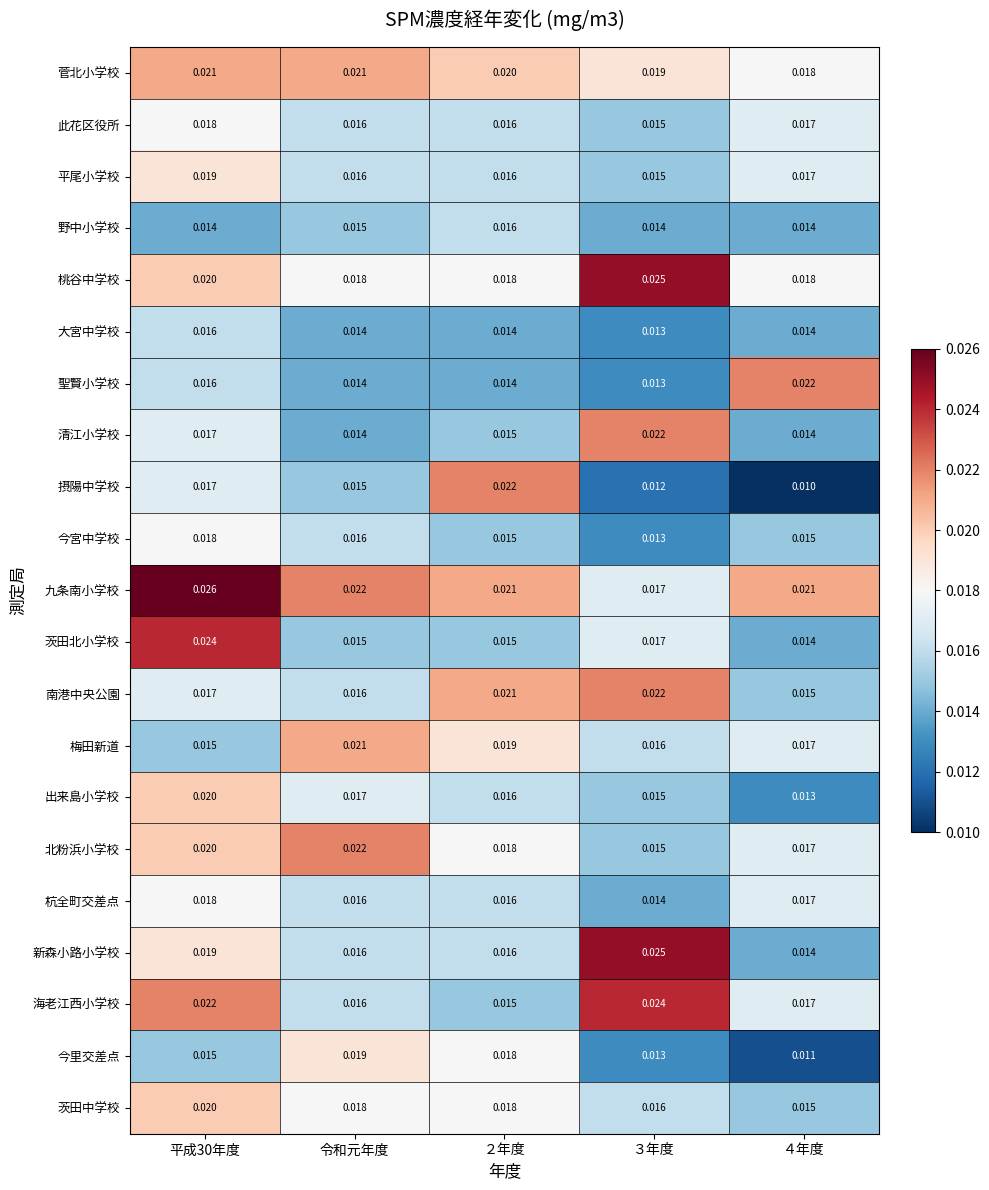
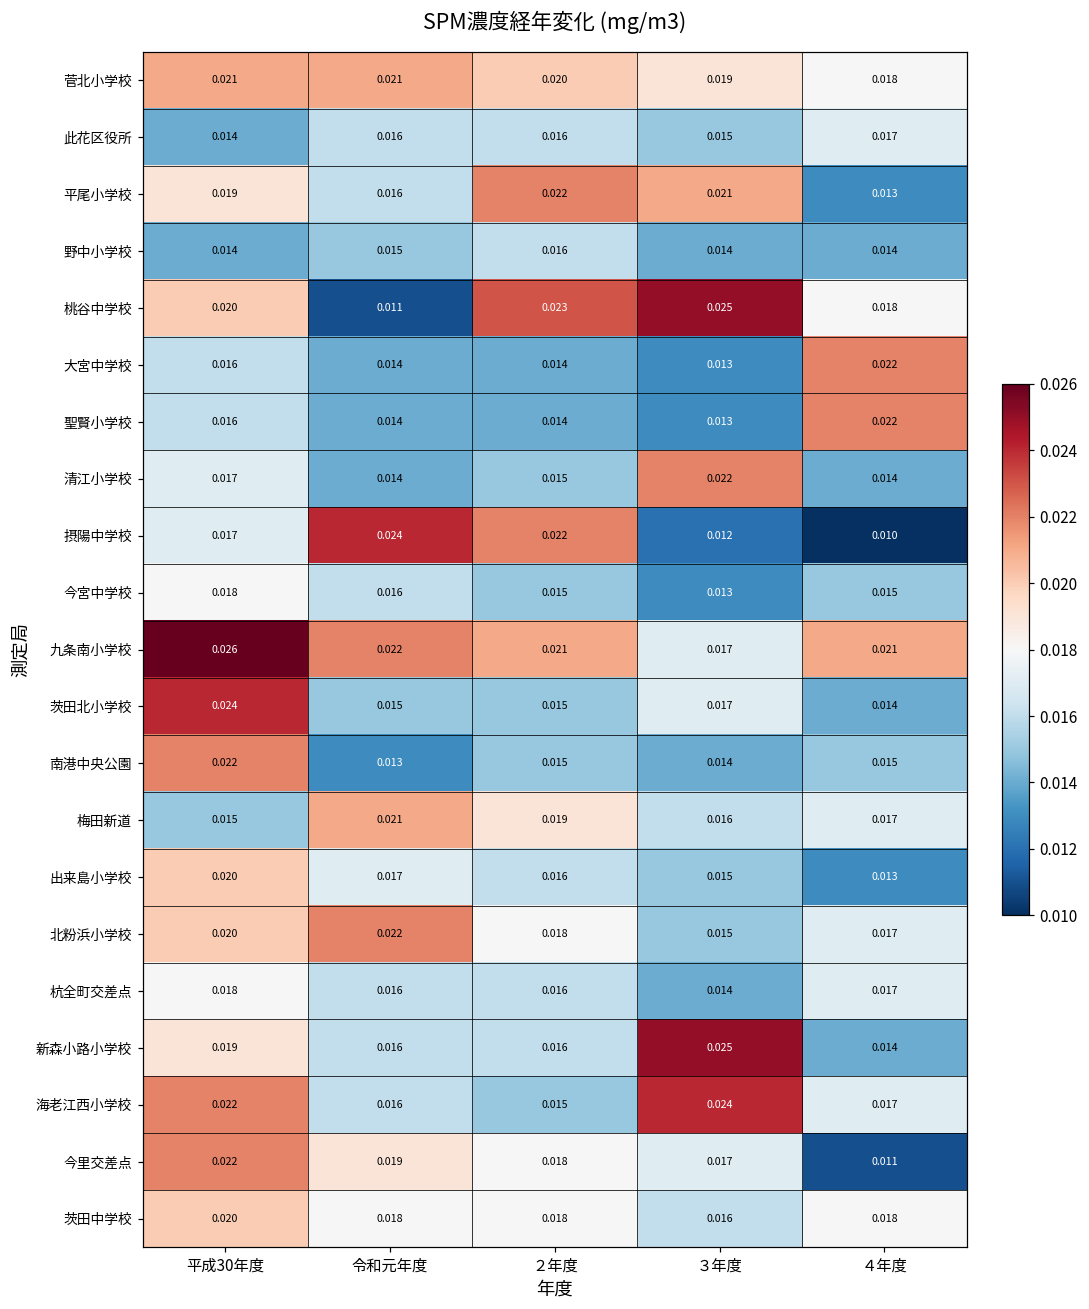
  {
    "菅北小学校": {
      "平成30年度": 0.021,
      "令和元年度": 0.021,
      "２年度": 0.020,
      "３年度": 0.019,
      "４年度": 0.018
    },
    "此花区役所": {
-     "平成30年度": 0.018,
+     "平成30年度": 0.014,
      "令和元年度": 0.016,
      "２年度": 0.016,
      "３年度": 0.015,
      "４年度": 0.017
    },
    "平尾小学校": {
      "平成30年度": 0.019,
      "令和元年度": 0.016,
-     "２年度": 0.016,
-     "３年度": 0.015,
-     "４年度": 0.017
+     "２年度": 0.022,
+     "３年度": 0.021,
+     "４年度": 0.013
    },
    "野中小学校": {
      "平成30年度": 0.014,
      "令和元年度": 0.015,
      "２年度": 0.016,
      "３年度": 0.014,
      "４年度": 0.014
    },
    "桃谷中学校": {
      "平成30年度": 0.020,
-     "令和元年度": 0.018,
-     "２年度": 0.018,
+     "令和元年度": 0.011,
+     "２年度": 0.023,
      "３年度": 0.025,
      "４年度": 0.018
    },
    "大宮中学校": {
      "平成30年度": 0.016,
      "令和元年度": 0.014,
      "２年度": 0.014,
      "３年度": 0.013,
-     "４年度": 0.014
+     "４年度": 0.022
    },
    "聖賢小学校": {
      "平成30年度": 0.016,
      "令和元年度": 0.014,
      "２年度": 0.014,
      "３年度": 0.013,
      "４年度": 0.022
    },
    "清江小学校": {
      "平成30年度": 0.017,
      "令和元年度": 0.014,
      "２年度": 0.015,
      "３年度": 0.022,
      "４年度": 0.014
    },
    "摂陽中学校": {
      "平成30年度": 0.017,
-     "令和元年度": 0.015,
+     "令和元年度": 0.024,
      "２年度": 0.022,
      "３年度": 0.012,
      "４年度": 0.010
    },
    "今宮中学校": {
      "平成30年度": 0.018,
      "令和元年度": 0.016,
      "２年度": 0.015,
      "３年度": 0.013,
      "４年度": 0.015
    },
    "九条南小学校": {
      "平成30年度": 0.026,
      "令和元年度": 0.022,
      "２年度": 0.021,
      "３年度": 0.017,
      "４年度": 0.021
    },
    "茨田北小学校": {
      "平成30年度": 0.024,
      "令和元年度": 0.015,
      "２年度": 0.015,
      "３年度": 0.017,
      "４年度": 0.014
    },
    "南港中央公園": {
-     "平成30年度": 0.017,
-     "令和元年度": 0.016,
-     "２年度": 0.021,
-     "３年度": 0.022,
+     "平成30年度": 0.022,
+     "令和元年度": 0.013,
+     "２年度": 0.015,
+     "３年度": 0.014,
      "４年度": 0.015
    },
    "梅田新道": {
      "平成30年度": 0.015,
      "令和元年度": 0.021,
      "２年度": 0.019,
      "３年度": 0.016,
      "４年度": 0.017
    },
    "出来島小学校": {
      "平成30年度": 0.020,
      "令和元年度": 0.017,
      "２年度": 0.016,
      "３年度": 0.015,
      "４年度": 0.013
    },
    "北粉浜小学校": {
      "平成30年度": 0.020,
      "令和元年度": 0.022,
      "２年度": 0.018,
      "３年度": 0.015,
      "４年度": 0.017
    },
    "杭全町交差点": {
      "平成30年度": 0.018,
      "令和元年度": 0.016,
      "２年度": 0.016,
      "３年度": 0.014,
      "４年度": 0.017
    },
    "新森小路小学校": {
      "平成30年度": 0.019,
      "令和元年度": 0.016,
      "２年度": 0.016,
      "３年度": 0.025,
      "４年度": 0.014
    },
    "海老江西小学校": {
      "平成30年度": 0.022,
      "令和元年度": 0.016,
      "２年度": 0.015,
      "３年度": 0.024,
      "４年度": 0.017
    },
    "今里交差点": {
-     "平成30年度": 0.015,
+     "平成30年度": 0.022,
      "令和元年度": 0.019,
      "２年度": 0.018,
-     "３年度": 0.013,
+     "３年度": 0.017,
      "４年度": 0.011
    },
    "茨田中学校": {
      "平成30年度": 0.020,
      "令和元年度": 0.018,
      "２年度": 0.018,
      "３年度": 0.016,
-     "４年度": 0.015
+     "４年度": 0.018
    }
  }
